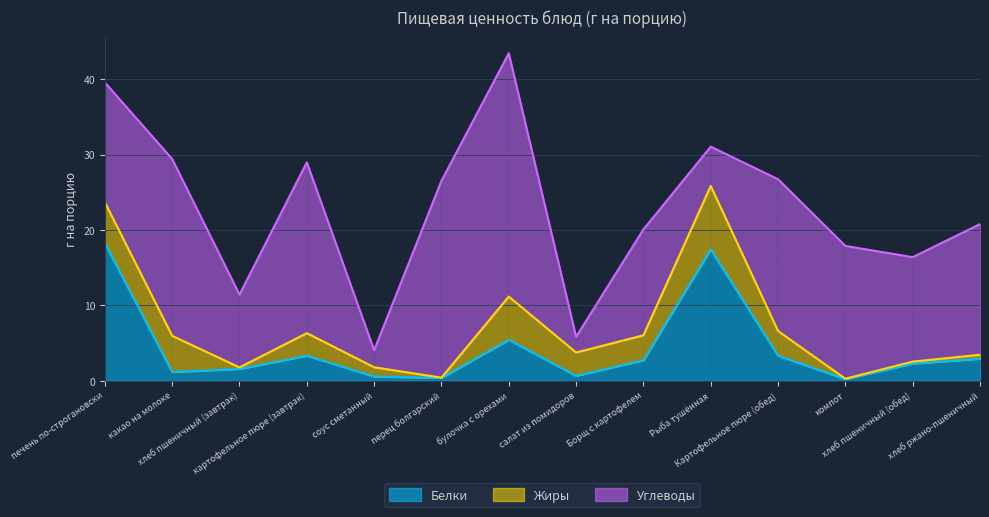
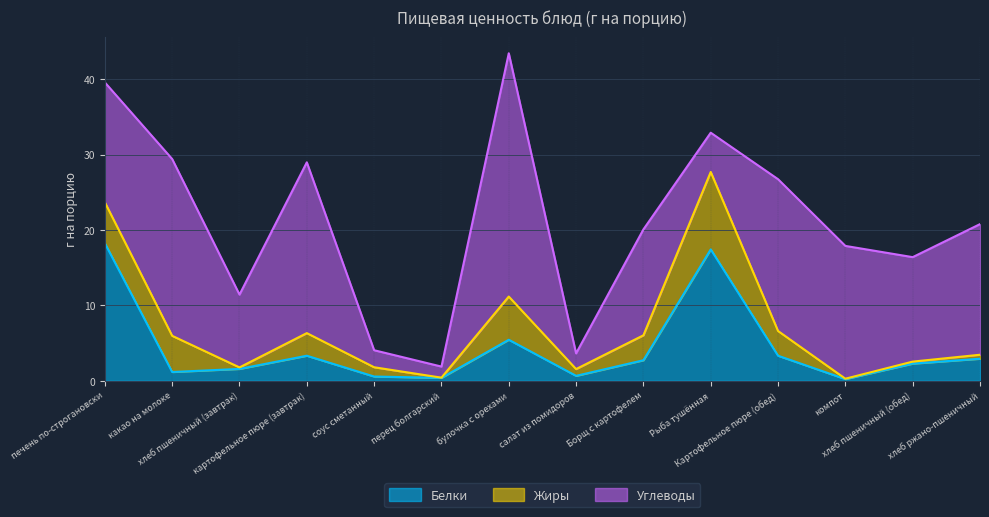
  {
    "Белки": {
      "печень по-строгановски": 18,
      "какао на молоке": 1,
      "картофельное пюре (завтрак)": 3,
      "соус сметанный": 1,
      "булочка с орехами": 5,
      "салат из помидоров": 1,
      "Борщ с картофелем": 3,
      "Рыба тушённая": 17,
      "Картофельное пюре (обед)": 3,
      "хлеб ржано-пшеничный": 3
    },
    "Жиры": {
      "печень по-строгановски": 5,
      "какао на молоке": 5,
      "картофельное пюре (завтрак)": 3,
      "соус сметанный": 1,
      "булочка с орехами": 6,
-     "салат из помидоров": 3,
+     "салат из помидоров": 1,
      "Борщ с картофелем": 3,
-     "Рыба тушённая": 8,
+     "Рыба тушённая": 10,
      "Картофельное пюре (обед)": 3,
      "хлеб ржано-пшеничный": 1
    },
    "Углеводы": {
      "печень по-строгановски": 16,
      "какао на молоке": 23,
      "хлеб пшеничный (завтрак)": 10,
      "картофельное пюре (завтрак)": 23,
      "соус сметанный": 2,
-     "перец болгарский": 26,
+     "перец болгарский": 1,
      "булочка с орехами": 32,
      "салат из помидоров": 2,
      "Борщ с картофелем": 14,
      "Рыба тушённая": 5,
      "Картофельное пюре (обед)": 20,
      "компот": 18,
      "хлеб пшеничный (обед)": 14,
      "хлеб ржано-пшеничный": 17
    }
  }
